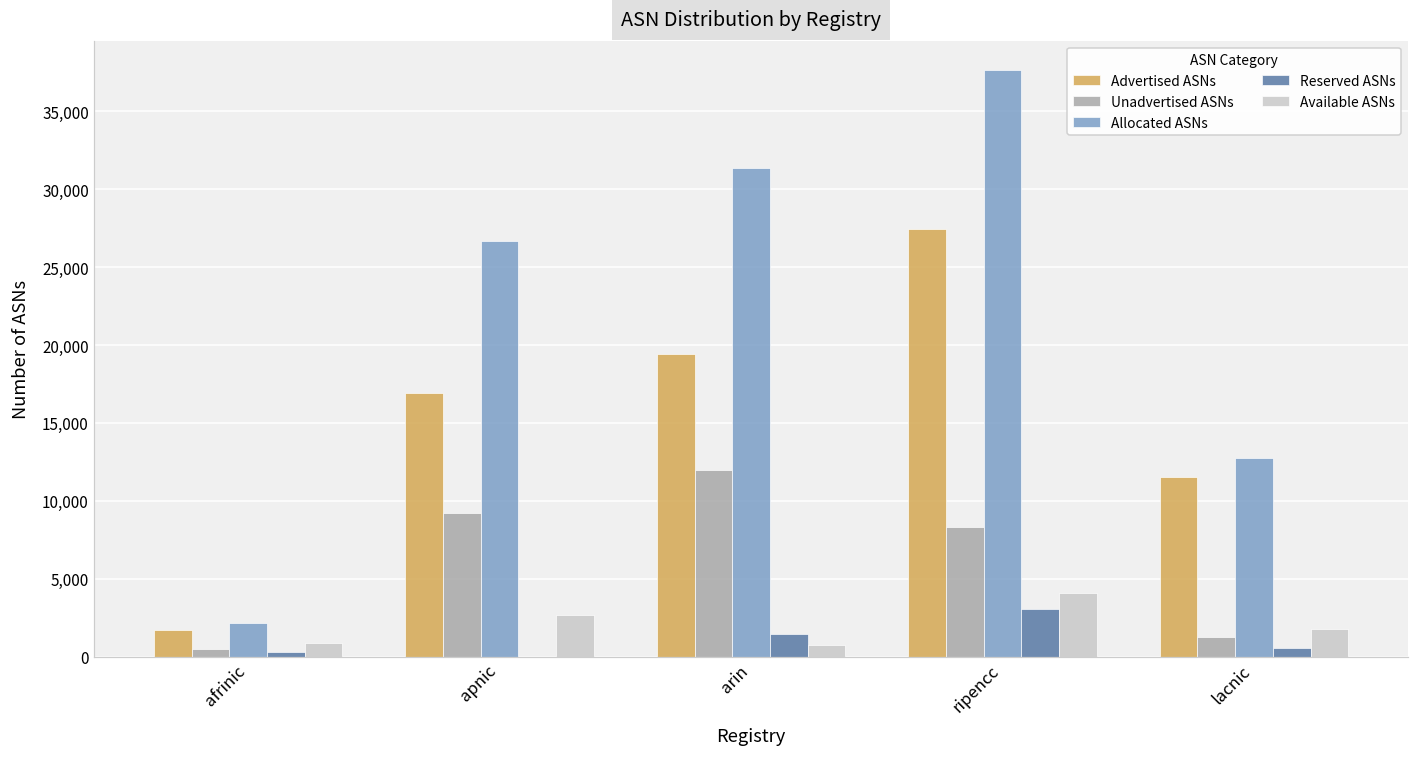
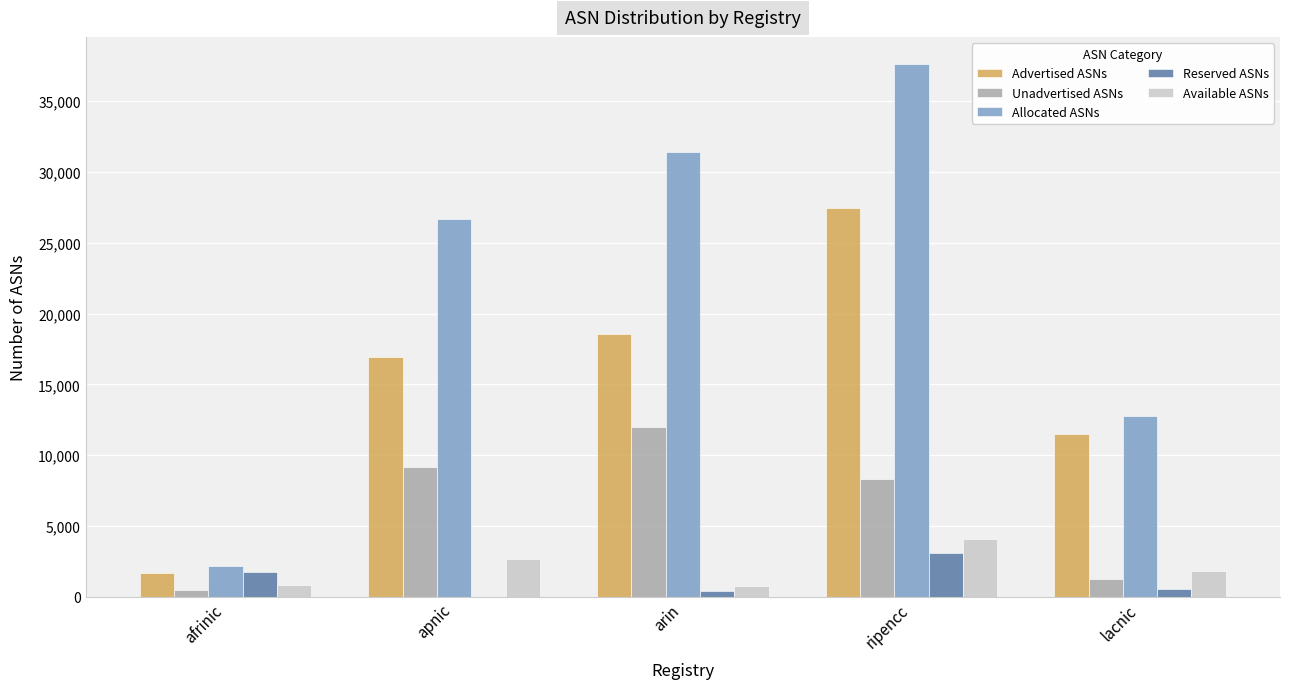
  {
    "Advertised ASNs": {
      "afrinic": "1,700",
      "apnic": "16,900",
-     "arin": "19,400",
+     "arin": "18,500",
      "ripencc": "27,500",
      "lacnic": "11,500"
    },
    "Reserved ASNs": {
-     "afrinic": "300",
+     "afrinic": "1,800",
      "apnic": "0",
-     "arin": "1,500",
+     "arin": "400",
      "ripencc": "3,100",
      "lacnic": "600"
    }
  }
